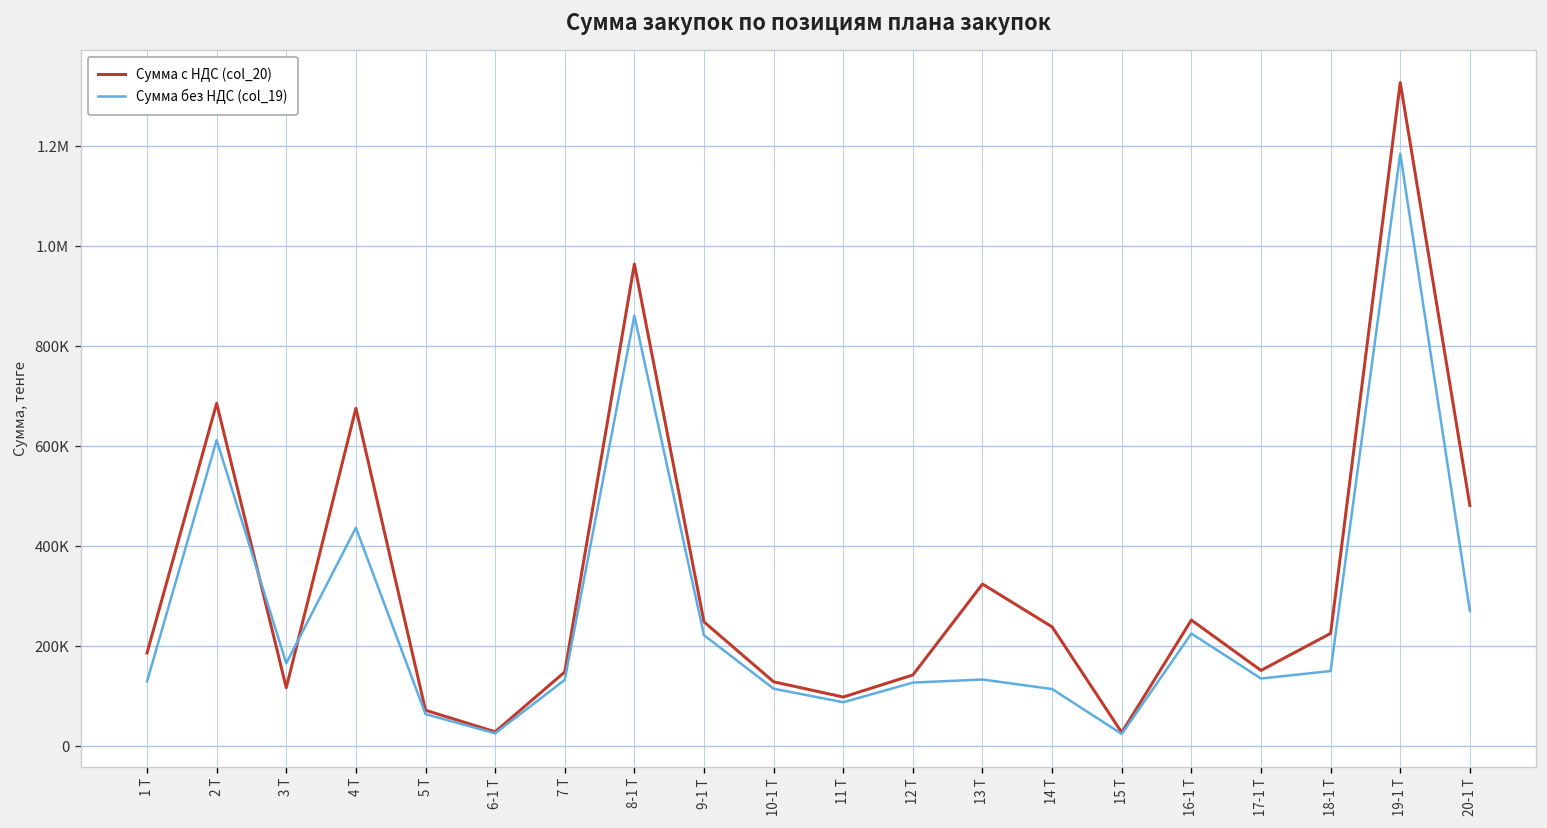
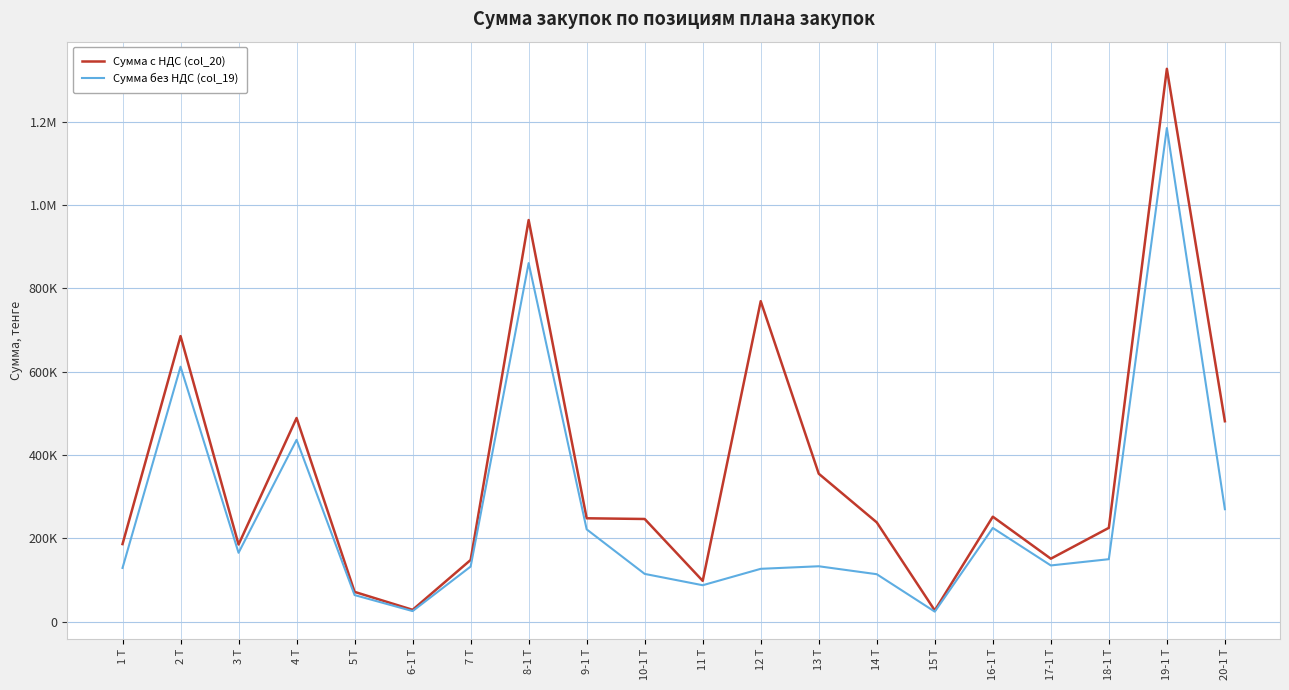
  {
    "Сумма с НДС (col_20)": {
      "1 Т": 190000,
      "2 Т": 690000,
-     "3 Т": 120000,
-     "4 Т": 680000,
+     "3 Т": 190000,
+     "4 Т": 490000,
      "5 Т": 70000,
      "7 Т": 150000,
      "8-1 Т": 960000,
      "9-1 Т": 250000,
-     "10-1 Т": 130000,
+     "10-1 Т": 250000,
      "11 Т": 100000,
-     "12 Т": 140000,
-     "13 Т": 320000,
+     "12 Т": 770000,
+     "13 Т": 360000,
      "14 Т": 240000,
      "16-1 Т": 250000,
      "17-1 Т": 150000,
      "18-1 Т": 230000,
      "19-1 Т": 1330000,
      "20-1 Т": 480000
    },
    "Сумма без НДС (col_19)": {
      "1 Т": 130000,
      "2 Т": 610000,
      "3 Т": 170000,
      "4 Т": 440000,
      "5 Т": 60000,
      "7 Т": 130000,
      "8-1 Т": 860000,
      "9-1 Т": 220000,
      "10-1 Т": 110000,
      "11 Т": 90000,
      "12 Т": 130000,
      "13 Т": 130000,
      "14 Т": 110000,
      "16-1 Т": 230000,
      "17-1 Т": 140000,
      "18-1 Т": 150000,
      "19-1 Т": 1190000,
      "20-1 Т": 270000
    }
  }
